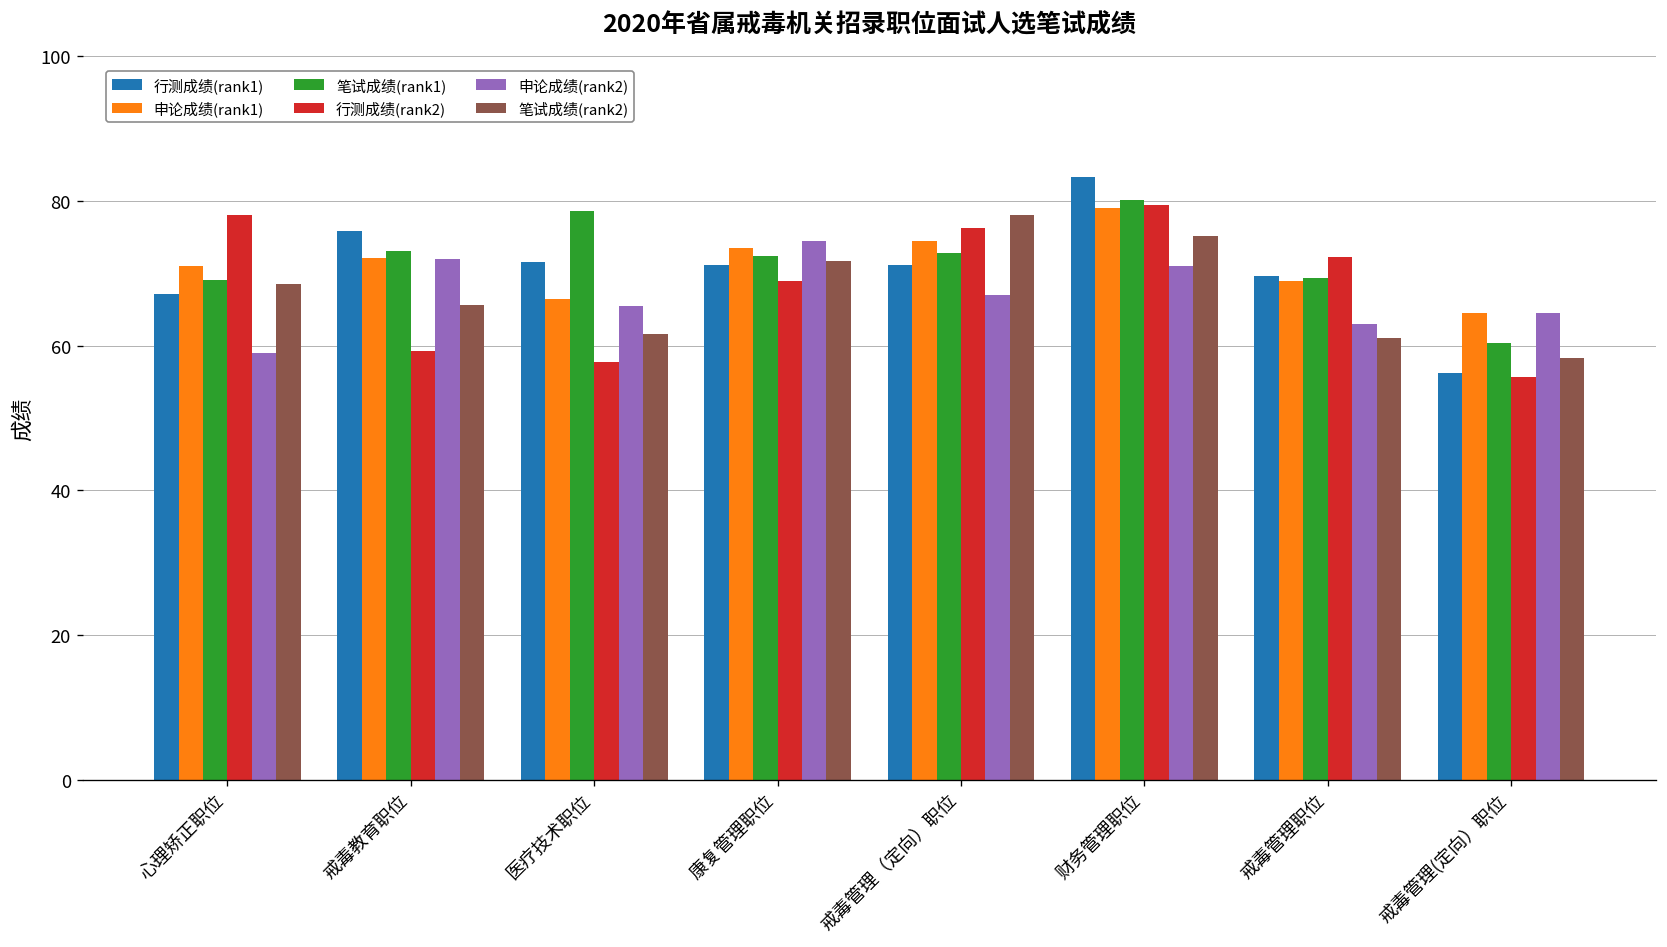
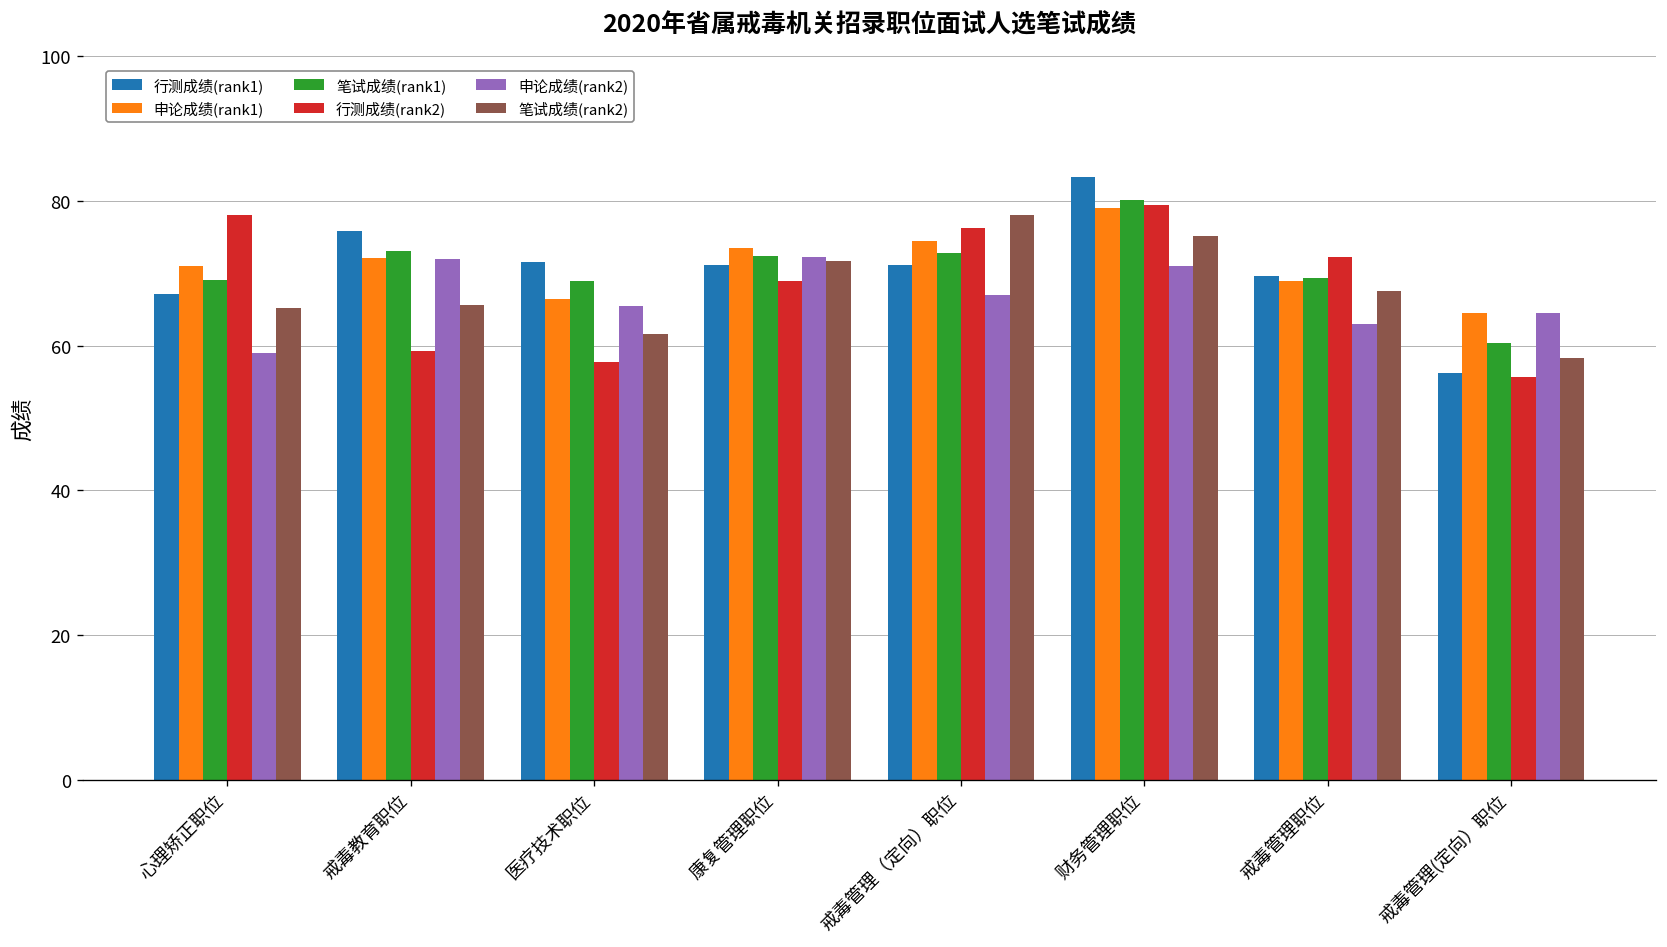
  {
    "行测成绩(rank1)": {
      "心理矫正职位": 67,
      "戒毒教育职位": 76,
      "医疗技术职位": 72,
      "康复管理职位": 71,
      "戒毒管理（定向）职位": 71,
      "财务管理职位": 83,
      "戒毒管理职位": 70,
      "戒毒管理(定向）职位": 56
    },
    "申论成绩(rank1)": {
      "心理矫正职位": 71,
      "戒毒教育职位": 72,
      "医疗技术职位": 67,
      "康复管理职位": 74,
      "戒毒管理（定向）职位": 75,
      "财务管理职位": 79,
      "戒毒管理职位": 69,
      "戒毒管理(定向）职位": 65
    },
    "笔试成绩(rank1)": {
      "心理矫正职位": 69,
      "戒毒教育职位": 73,
-     "医疗技术职位": 79,
+     "医疗技术职位": 69,
      "康复管理职位": 72,
      "戒毒管理（定向）职位": 73,
      "财务管理职位": 80,
      "戒毒管理职位": 69,
      "戒毒管理(定向）职位": 60
    },
    "行测成绩(rank2)": {
      "心理矫正职位": 78,
      "戒毒教育职位": 59,
      "医疗技术职位": 58,
      "康复管理职位": 69,
      "戒毒管理（定向）职位": 76,
      "财务管理职位": 79,
      "戒毒管理职位": 72,
      "戒毒管理(定向）职位": 56
    },
    "申论成绩(rank2)": {
      "心理矫正职位": 59,
      "戒毒教育职位": 72,
      "医疗技术职位": 66,
-     "康复管理职位": 75,
+     "康复管理职位": 72,
      "戒毒管理（定向）职位": 67,
      "财务管理职位": 71,
      "戒毒管理职位": 63,
      "戒毒管理(定向）职位": 65
    },
    "笔试成绩(rank2)": {
-     "心理矫正职位": 69,
+     "心理矫正职位": 65,
      "戒毒教育职位": 66,
      "医疗技术职位": 62,
      "康复管理职位": 72,
      "戒毒管理（定向）职位": 78,
      "财务管理职位": 75,
-     "戒毒管理职位": 61,
+     "戒毒管理职位": 68,
      "戒毒管理(定向）职位": 58
    }
  }
